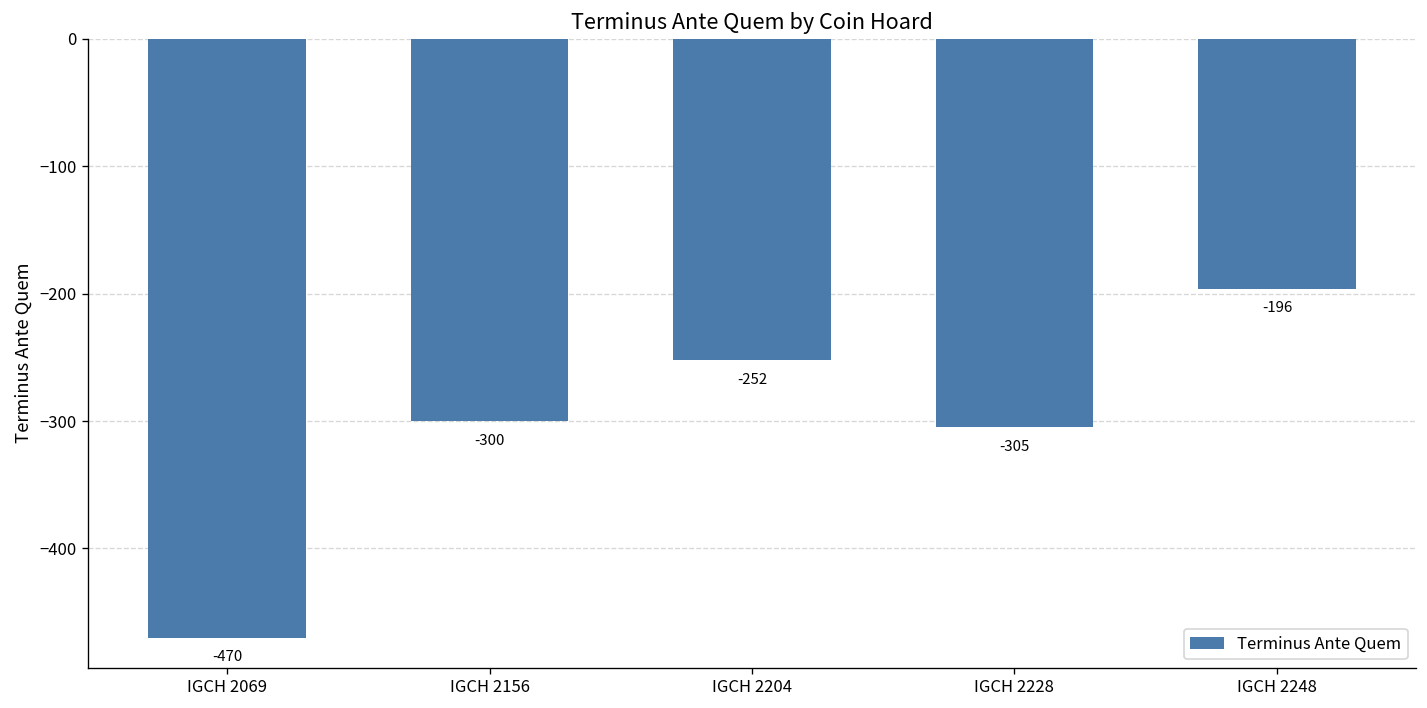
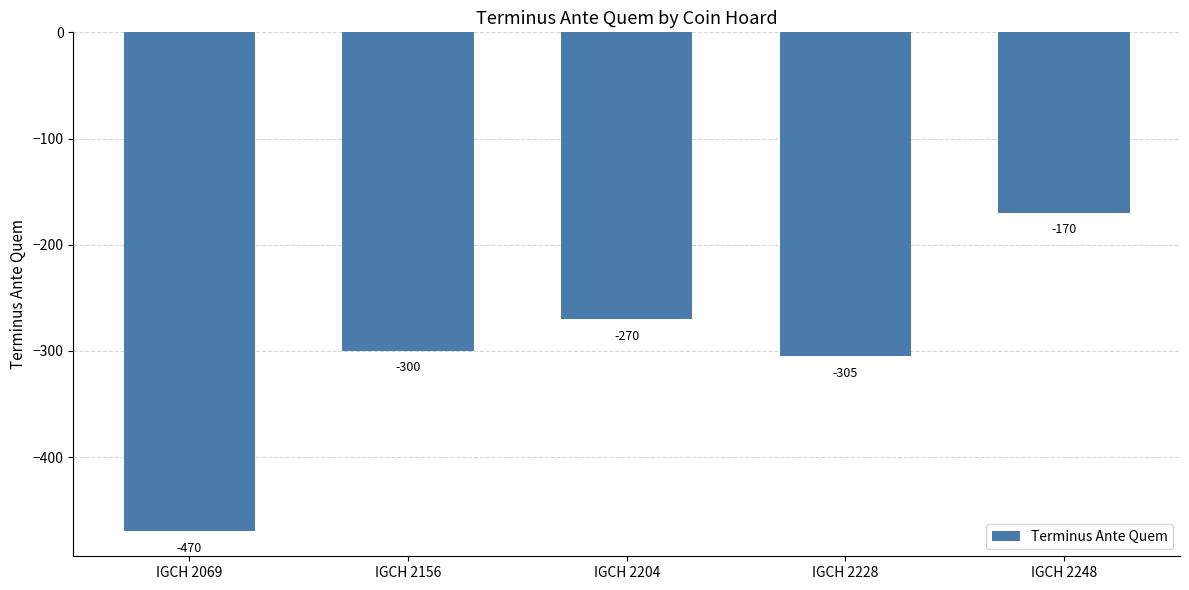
  {
    "IGCH 2069": -470,
    "IGCH 2156": -300,
-   "IGCH 2204": -252,
+   "IGCH 2204": -270,
    "IGCH 2228": -305,
-   "IGCH 2248": -196
+   "IGCH 2248": -170
  }
